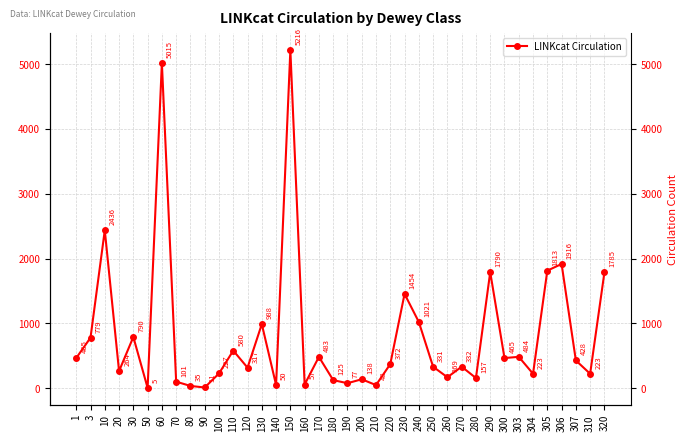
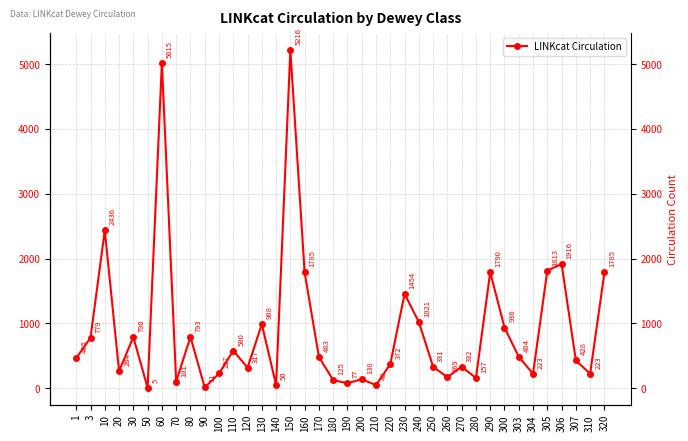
  {
    "1": 465,
    "3": 779,
    "10": 2436,
    "20": 264,
    "30": 790,
    "50": 5,
    "60": 5015,
    "70": 101,
-   "80": 35,
+   "80": 793,
    "90": 11,
    "100": 227,
    "110": 580,
    "120": 317,
    "130": 988,
    "140": 50,
    "150": 5216,
-   "160": 57,
+   "160": 1785,
    "170": 483,
    "180": 125,
    "190": 77,
    "200": 138,
    "210": 48,
    "220": 372,
    "230": 1454,
    "240": 1021,
    "250": 331,
    "260": 169,
    "270": 332,
    "280": 157,
    "290": 1790,
-   "300": 465,
+   "300": 936,
    "303": 484,
    "304": 223,
    "305": 1813,
    "306": 1916,
    "307": 428,
    "310": 223,
    "320": 1785
  }
